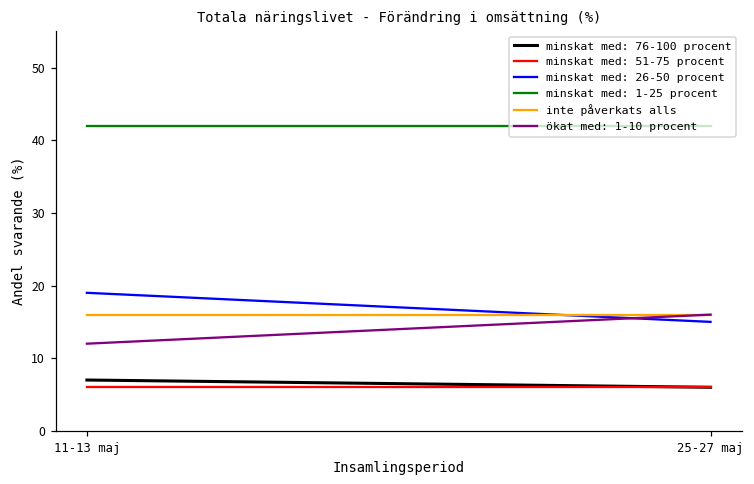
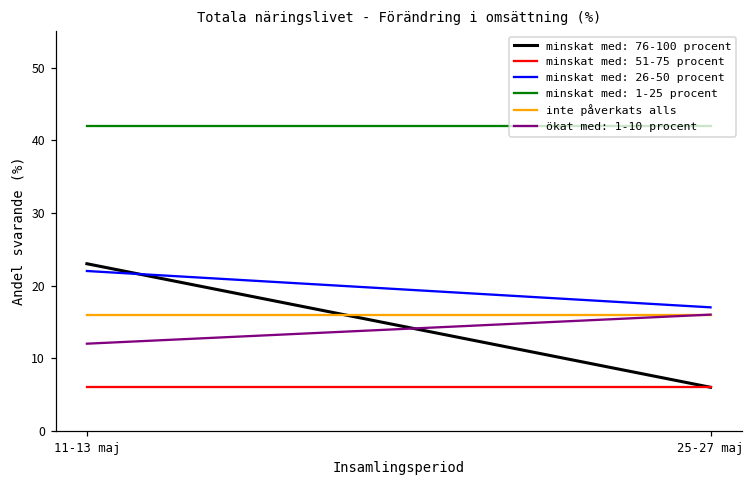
  {
    "minskat med: 76-100 procent": {
-     "11-13 maj": 7
+     "11-13 maj": 23
    },
    "minskat med: 51-75 procent": {
      "11-13 maj": 6
    },
    "minskat med: 26-50 procent": {
-     "11-13 maj": 19,
-     "25-27 maj": 15
+     "11-13 maj": 22,
+     "25-27 maj": 17
    },
    "minskat med: 1-25 procent": {
      "11-13 maj": 42
    },
    "inte påverkats alls": {
      "11-13 maj": 16
    },
    "ökat med: 1-10 procent": {
      "11-13 maj": 12
    }
  }
